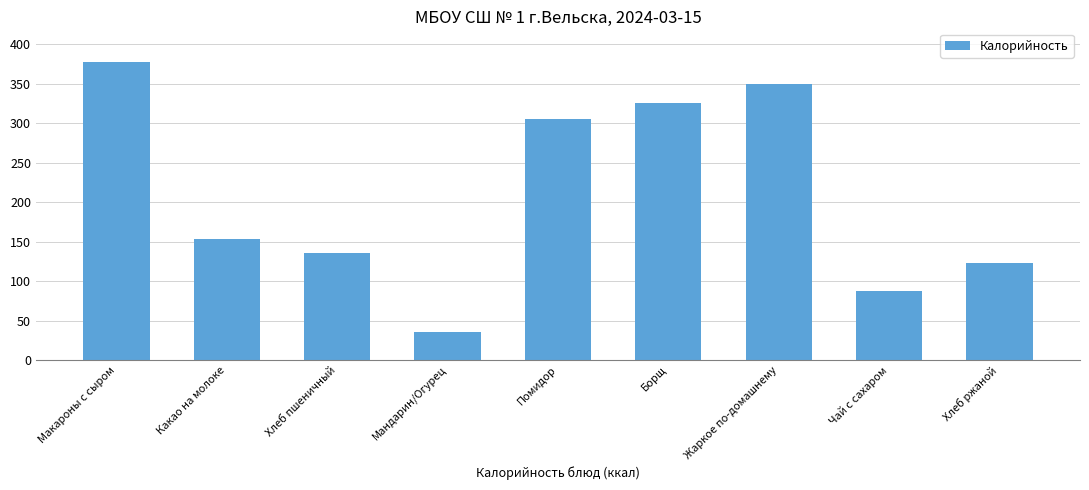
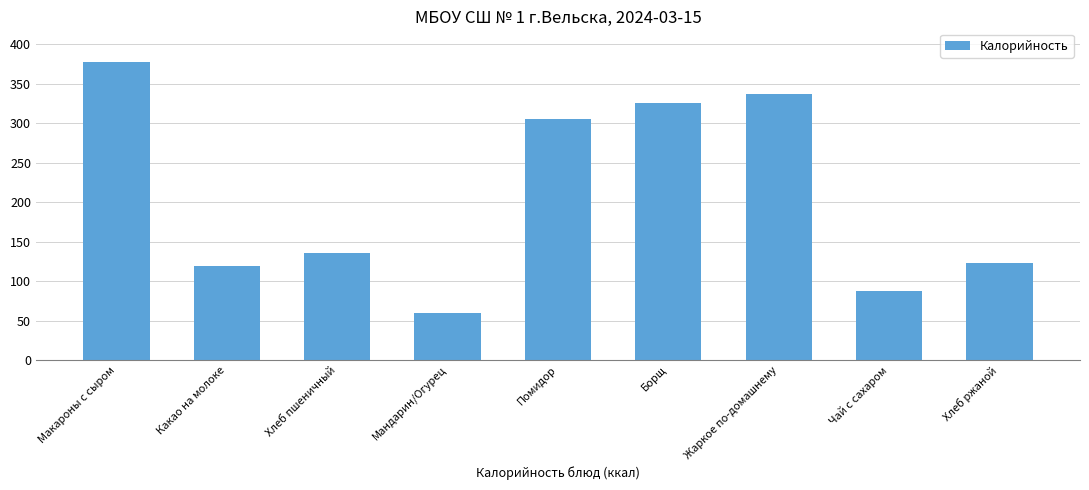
  {
    "Макароны с сыром": 380,
-   "Какао на молоке": 150,
+   "Какао на молоке": 120,
    "Хлеб пшеничный": 140,
-   "Мандарин/Огурец": 40,
+   "Мандарин/Огурец": 60,
    "Помидор": 310,
    "Борщ": 330,
-   "Жаркое по-домашнему": 350,
+   "Жаркое по-домашнему": 340,
    "Чай с сахаром": 90,
    "Хлеб ржаной": 120
  }
